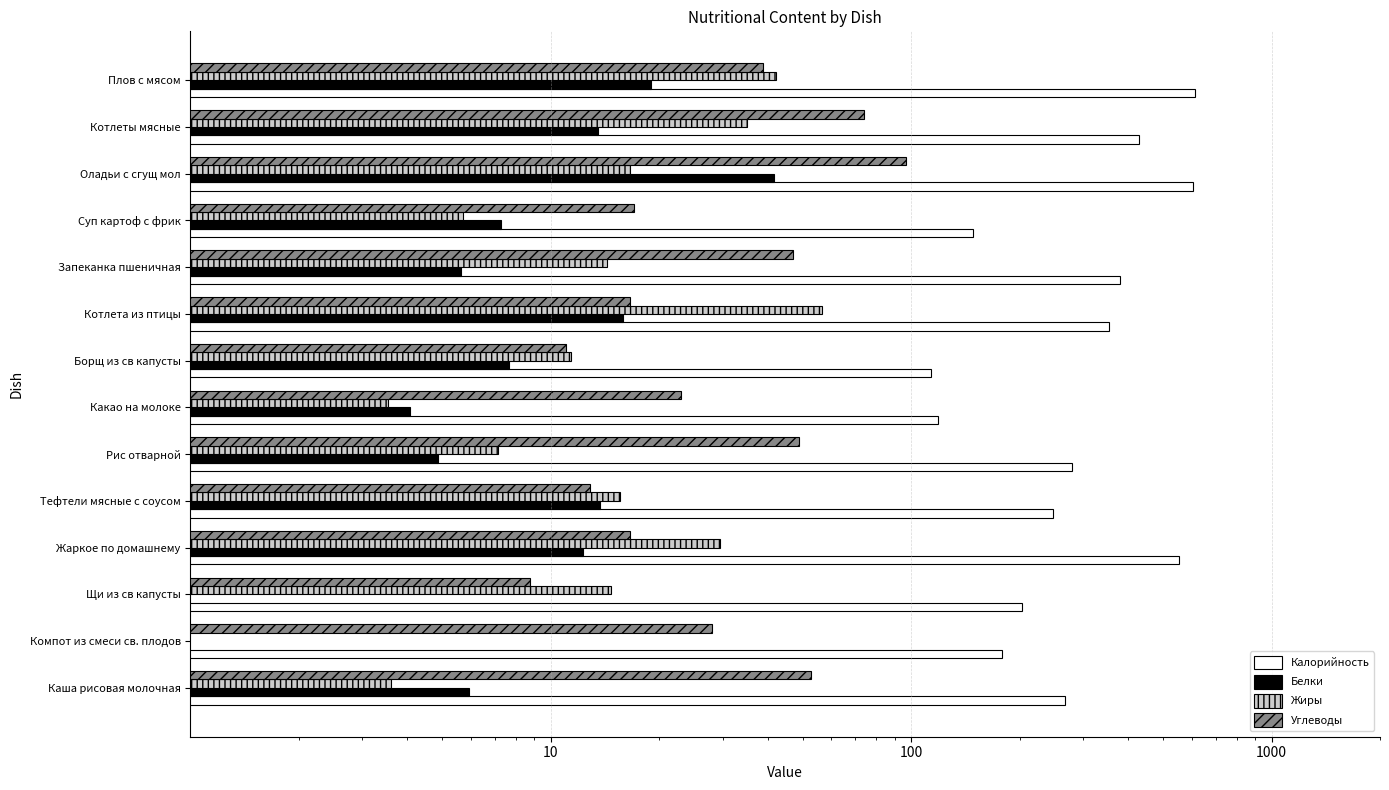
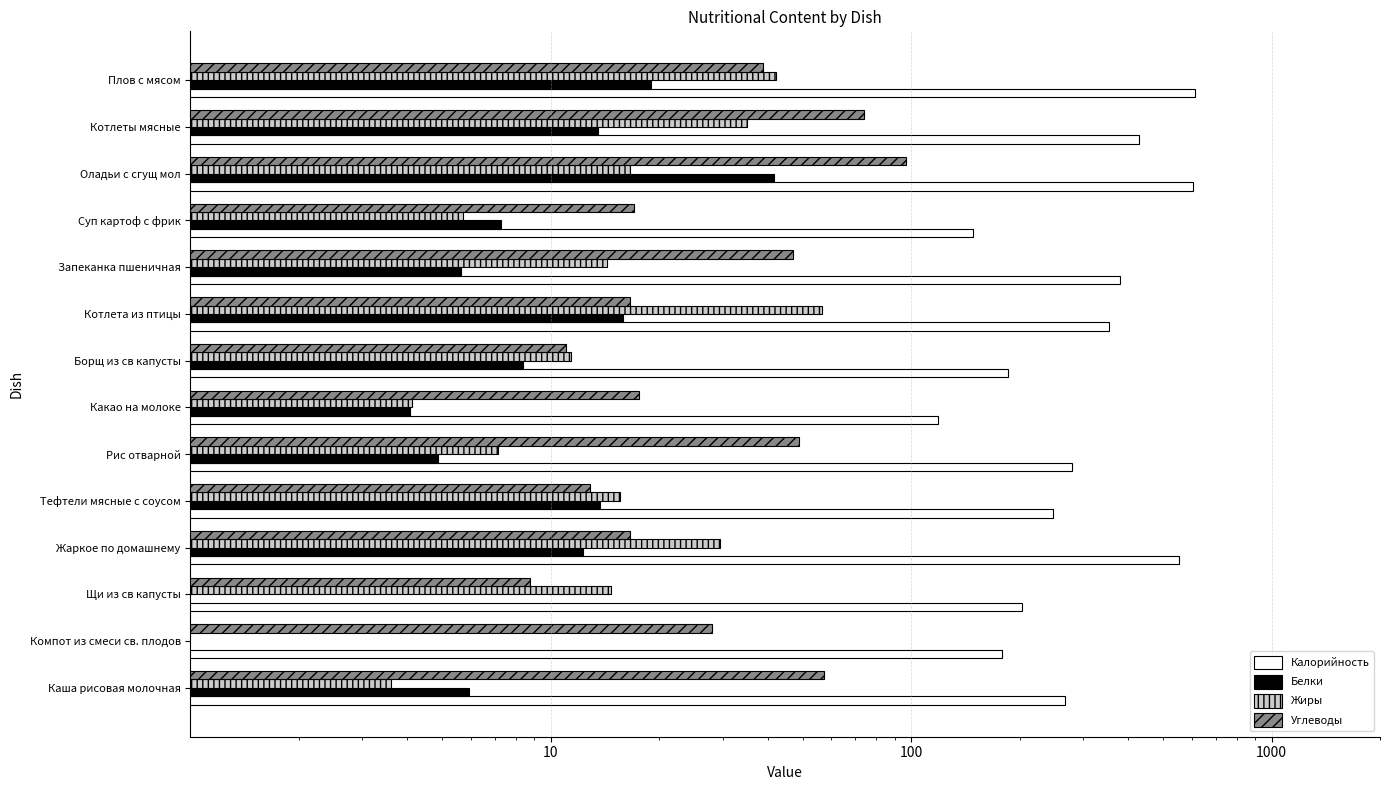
  {
    "Калорийность": {
      "Плов с мясом": 610,
      "Котлеты мясные": 430,
      "Оладьи с сгущ мол": 610,
      "Суп картоф с фрик": 149,
      "Запеканка пшеничная": 380,
      "Котлета из птицы": 350,
-     "Борщ из св капусты": 114,
+     "Борщ из св капусты": 190,
      "Какао на молоке": 119,
      "Рис отварной": 280,
      "Тефтели мясные с соусом": 250,
      "Жаркое по домашнему": 550,
      "Щи из св капусты": 200,
      "Компот из смеси св. плодов": 180,
      "Каша рисовая молочная": 270
    },
    "Белки": {
      "Плов с мясом": 19,
      "Котлеты мясные": 13.6,
      "Оладьи с сгущ мол": 42,
      "Суп картоф с фрик": 7.3,
      "Запеканка пшеничная": 5.6,
      "Котлета из птицы": 16,
-     "Борщ из св капусты": 7.7,
+     "Борщ из св капусты": 8.4,
      "Какао на молоке": 4.1,
      "Рис отварной": 4.9,
      "Тефтели мясные с соусом": 13.7,
      "Жаркое по домашнему": 12.3,
      "Каша рисовая молочная": 5.9
    },
    "Жиры": {
      "Плов с мясом": 42,
      "Котлеты мясные": 35,
      "Оладьи с сгущ мол": 17,
      "Суп картоф с фрик": 5.7,
      "Запеканка пшеничная": 14.3,
      "Котлета из птицы": 57,
      "Борщ из св капусты": 11.4,
-     "Какао на молоке": 3.5,
+     "Какао на молоке": 4.1,
      "Рис отварной": 7.2,
      "Тефтели мясные с соусом": 15.6,
      "Жаркое по домашнему": 30,
      "Щи из св капусты": 14.7,
      "Каша рисовая молочная": 3.6
    },
    "Углеводы": {
      "Плов с мясом": 39,
      "Котлеты мясные": 74,
      "Оладьи с сгущ мол": 97,
      "Суп картоф с фрик": 17,
      "Запеканка пшеничная": 47,
      "Котлета из птицы": 17,
      "Борщ из св капусты": 11,
-     "Какао на молоке": 23,
+     "Какао на молоке": 18,
      "Рис отварной": 49,
      "Тефтели мясные с соусом": 13,
      "Жаркое по домашнему": 17,
      "Щи из св капусты": 8.8,
      "Компот из смеси св. плодов": 28,
-     "Каша рисовая молочная": 53
+     "Каша рисовая молочная": 57
    }
  }
